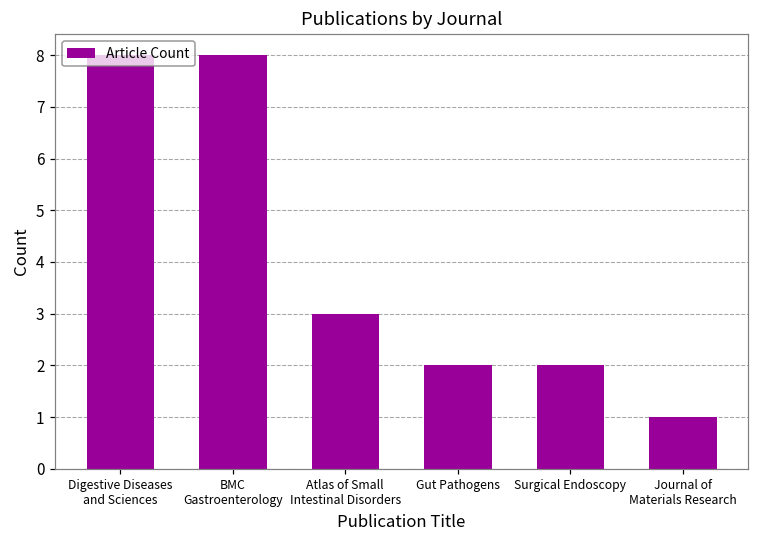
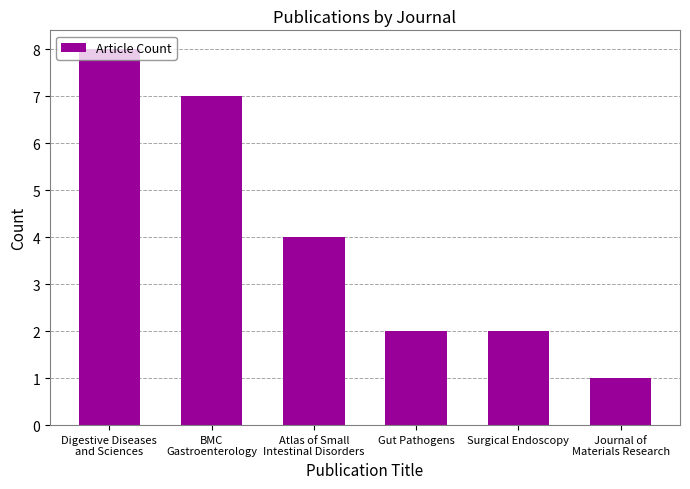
  {
-   "BMC Gastroenterology": 8,
-   "Atlas of Small Intestinal Disorders": 3,
+   "BMC Gastroenterology": 7,
+   "Atlas of Small Intestinal Disorders": 4,
    "Gut Pathogens": 2,
    "Surgical Endoscopy": 2,
    "Journal of Materials Research": 1
  }
